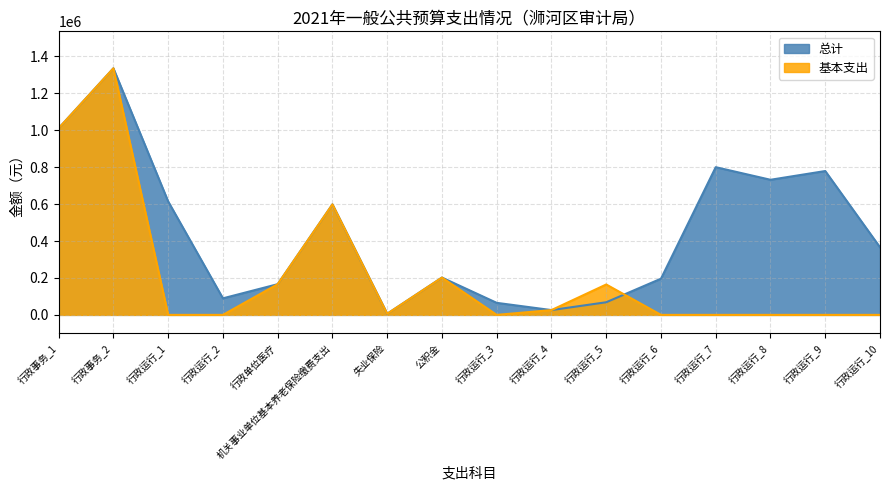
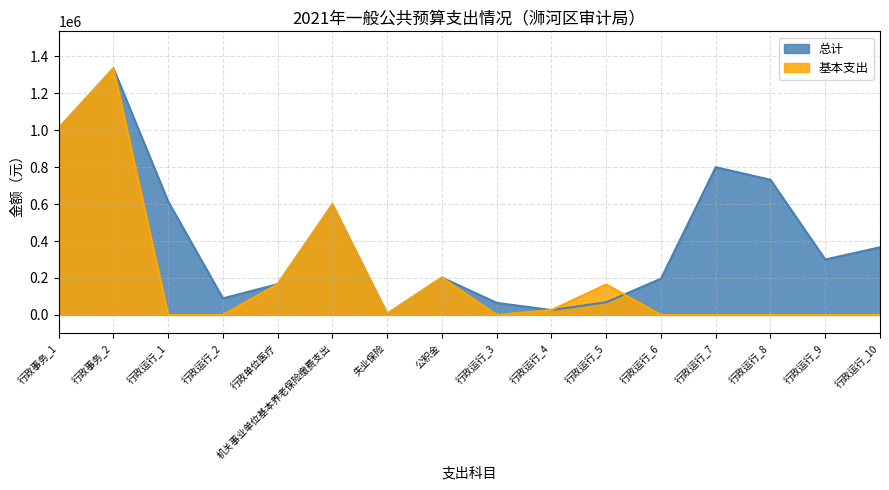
  {
    "总计": {
      "行政运行_1": 610000,
      "行政运行_2": 90000,
      "行政运行_3": 70000,
      "行政运行_5": 70000,
      "行政运行_6": 200000,
      "行政运行_7": 800000,
      "行政运行_8": 730000,
-     "行政运行_9": 780000,
+     "行政运行_9": 300000,
      "行政运行_10": 370000
    },
    "基本支出": {
      "行政运行_1": 0,
      "行政运行_2": 0,
      "行政运行_3": 0,
      "行政运行_5": 160000,
      "行政运行_6": 0,
      "行政运行_7": 0,
      "行政运行_8": 0,
      "行政运行_9": 0,
      "行政运行_10": 0
    }
  }
